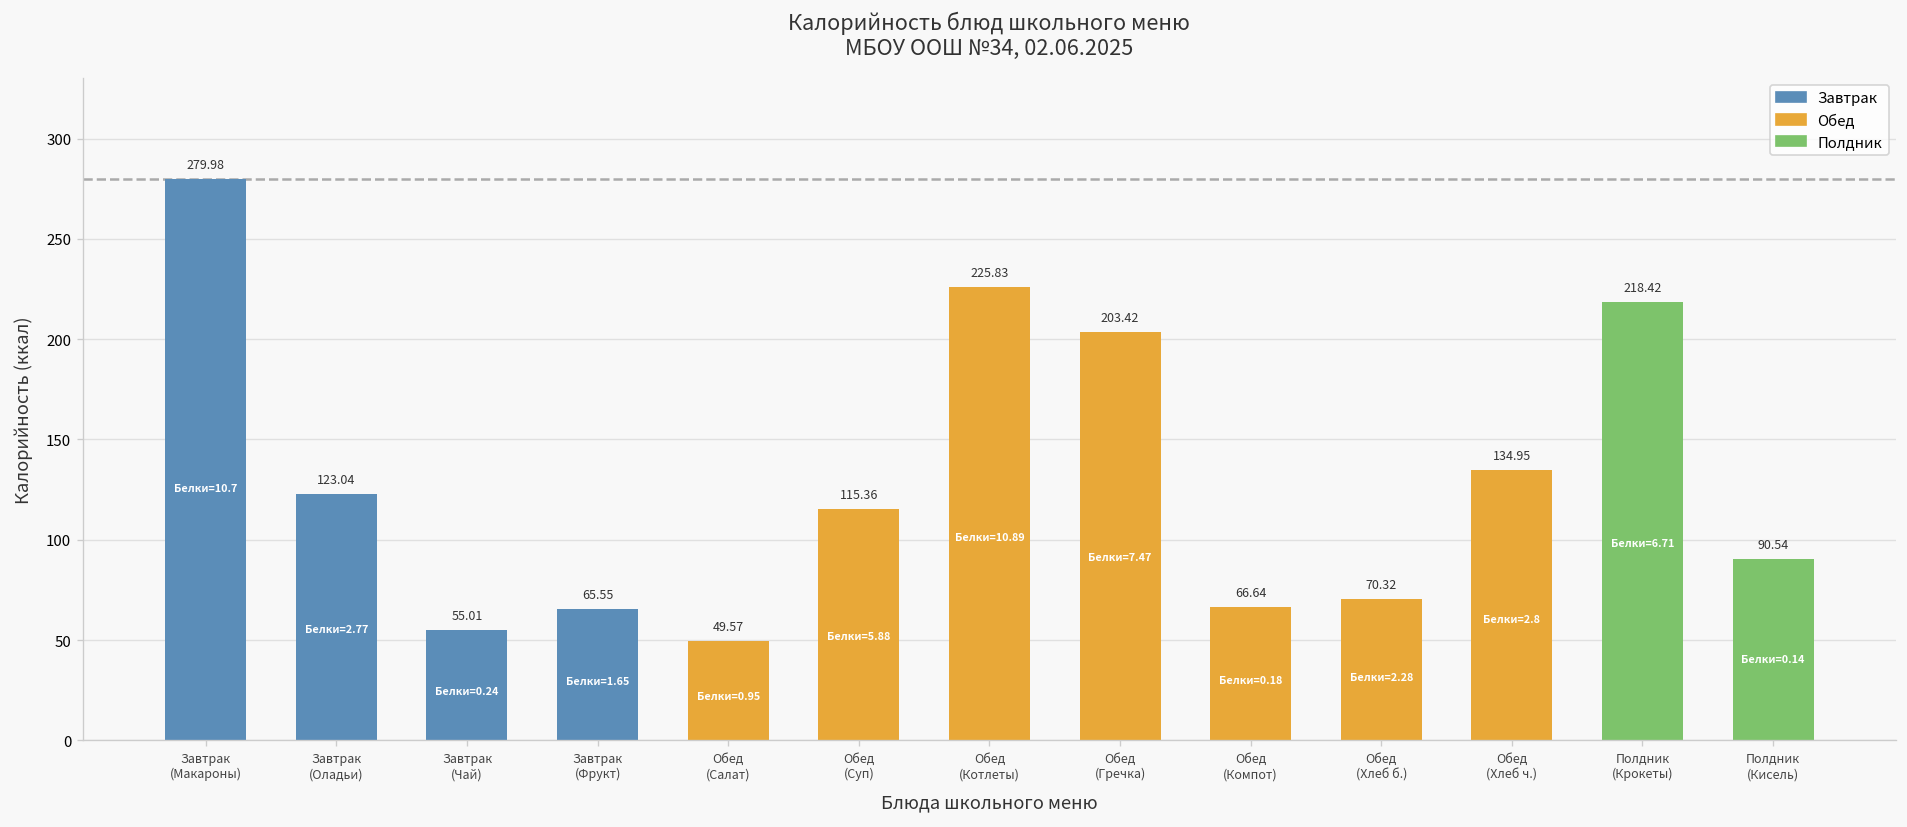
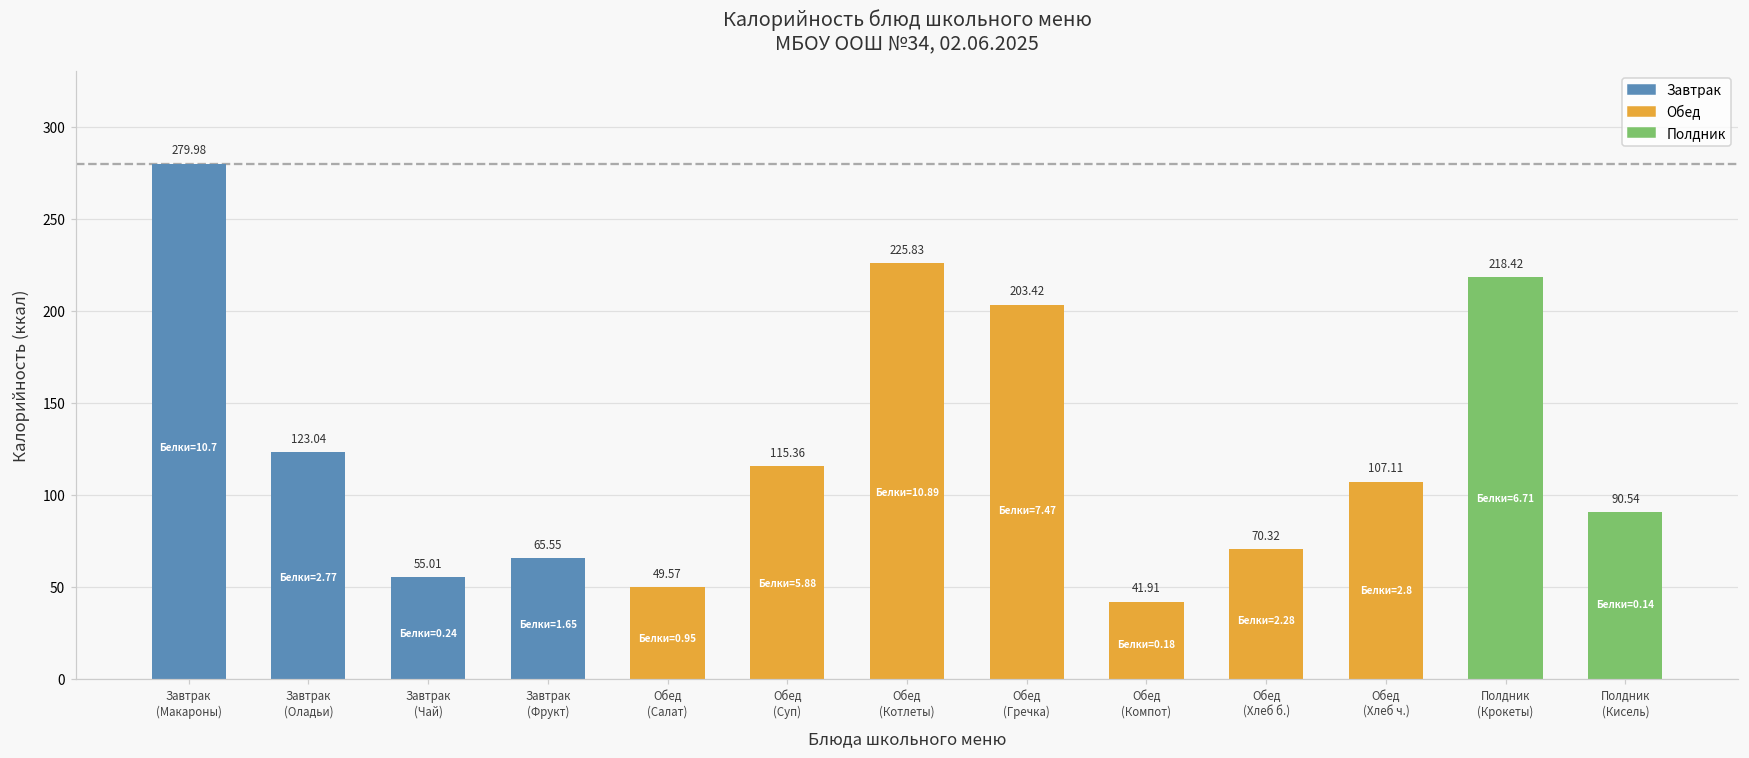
  {
    "Завтрак (Макароны)": 279.98,
    "Завтрак (Оладьи)": 123.04,
    "Завтрак (Чай)": 55.01,
    "Завтрак (Фрукт)": 65.55,
    "Обед (Салат)": 49.57,
    "Обед (Суп)": 115.36,
    "Обед (Котлеты)": 225.83,
    "Обед (Гречка)": 203.42,
-   "Обед (Компот)": 66.64,
+   "Обед (Компот)": 41.91,
    "Обед (Хлеб б.)": 70.32,
-   "Обед (Хлеб ч.)": 134.95,
+   "Обед (Хлеб ч.)": 107.11,
    "Полдник (Крокеты)": 218.42,
    "Полдник (Кисель)": 90.54
  }
